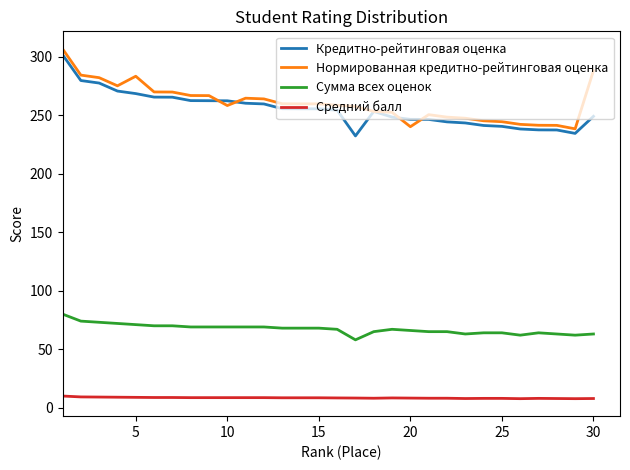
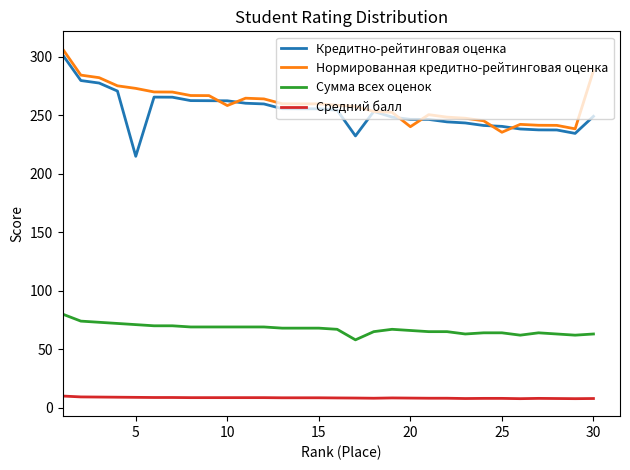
  {
    "Кредитно-рейтинговая оценка": {
-     "5": 268,
+     "5": 215,
      "10": 262,
      "20": 246,
      "25": 240
    },
    "Нормированная кредитно-рейтинговая оценка": {
-     "5": 283,
+     "5": 273,
      "10": 258,
      "20": 240,
-     "25": 244
+     "25": 235
    },
    "Сумма всех оценок": {
      "5": 71,
      "10": 69,
      "15": 68,
      "20": 66,
      "25": 64,
      "30": 63
    },
    "Средний балл": {
      "5": 9,
      "10": 9,
      "15": 9,
      "20": 8,
      "25": 8,
      "30": 8
    }
  }
